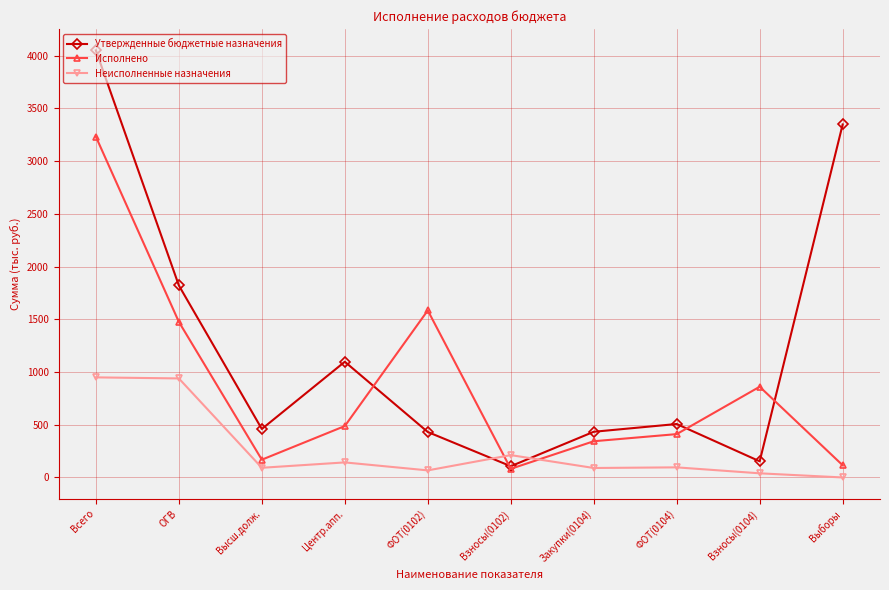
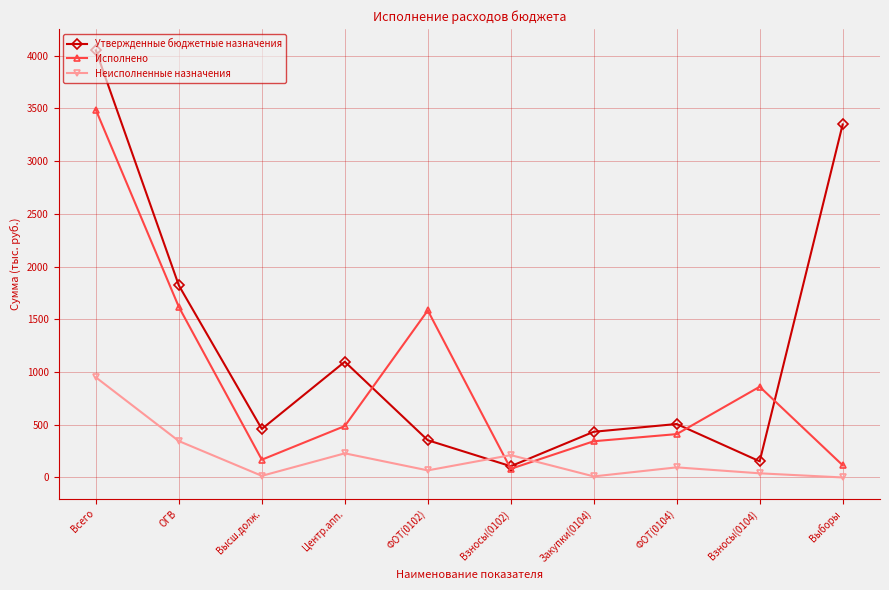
  {
    "Утвержденные бюджетные назначения": {
      "ОГВ": 1820,
      "Высш.долж.": 460,
      "Центр.апп.": 1100,
-     "ФОТ(0102)": 430,
+     "ФОТ(0102)": 350,
      "Взносы(0102)": 110,
      "Закупки(0104)": 430,
      "ФОТ(0104)": 510,
      "Взносы(0104)": 150,
      "Выборы": 3350
    },
    "Исполнено": {
-     "Всего": 3230,
-     "ОГВ": 1480,
+     "Всего": 3490,
+     "ОГВ": 1620,
      "Высш.долж.": 170,
      "Центр.апп.": 490,
      "ФОТ(0102)": 1580,
      "Взносы(0102)": 80,
      "Закупки(0104)": 340,
      "ФОТ(0104)": 410,
      "Взносы(0104)": 860,
      "Выборы": 120
    },
    "Неисполненные назначения": {
      "Всего": 950,
-     "ОГВ": 940,
-     "Высш.долж.": 90,
-     "Центр.апп.": 140,
+     "ОГВ": 350,
+     "Высш.долж.": 20,
+     "Центр.апп.": 230,
      "ФОТ(0102)": 70,
      "Взносы(0102)": 210,
-     "Закупки(0104)": 90,
+     "Закупки(0104)": 10,
      "ФОТ(0104)": 100,
      "Взносы(0104)": 40,
      "Выборы": 0
    }
  }
